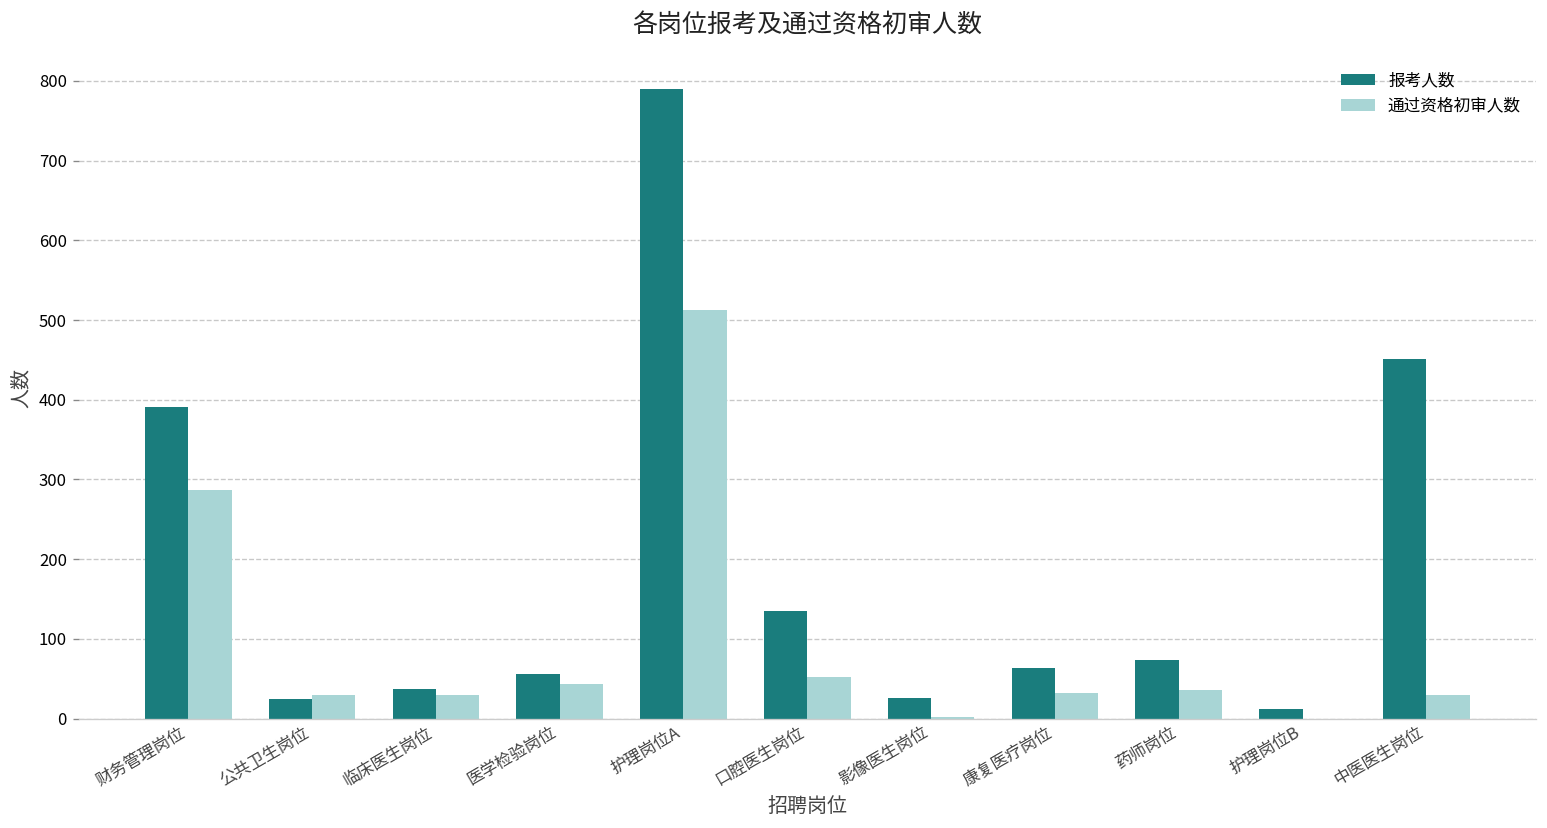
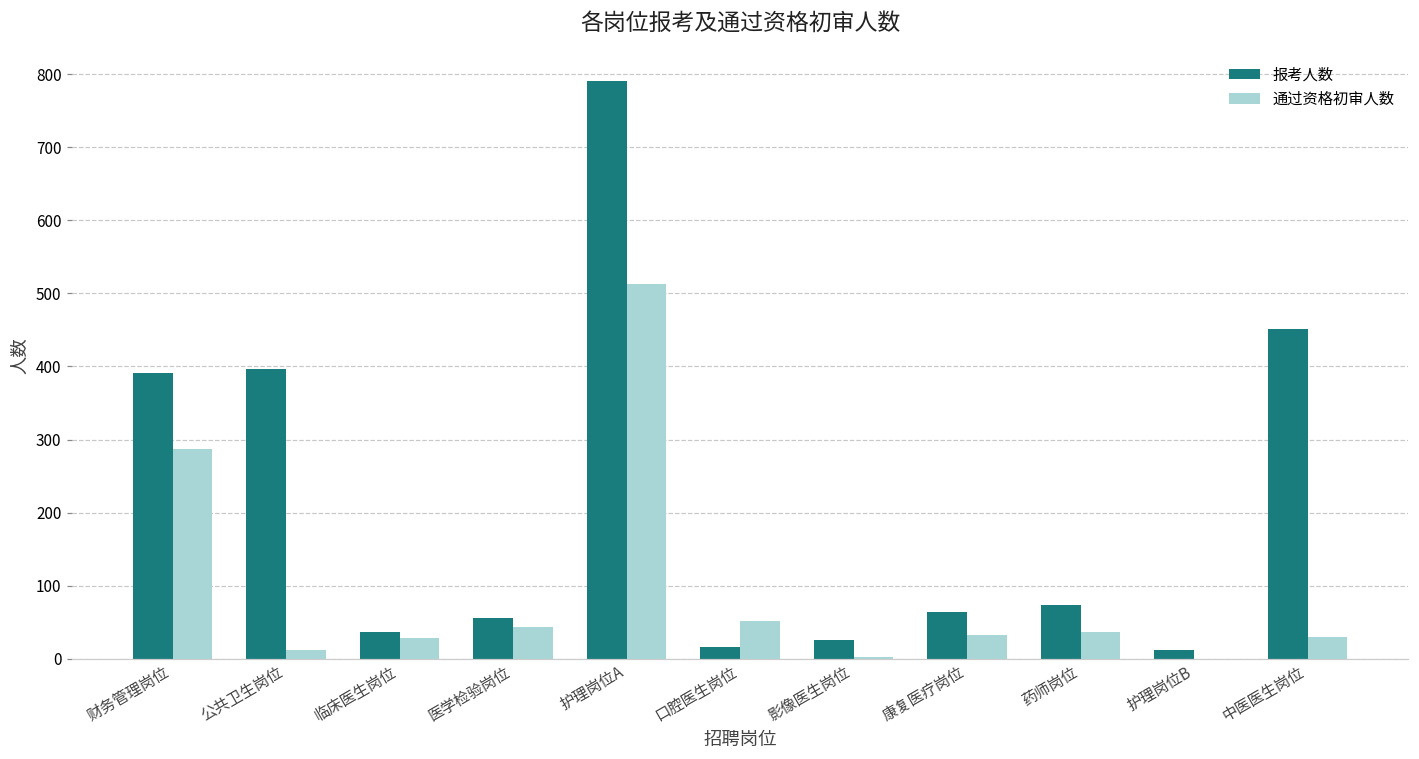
  {
    "报考人数": {
      "财务管理岗位": 390,
-     "公共卫生岗位": 30,
+     "公共卫生岗位": 400,
      "临床医生岗位": 40,
      "医学检验岗位": 60,
      "护理岗位A": 790,
-     "口腔医生岗位": 140,
+     "口腔医生岗位": 20,
      "影像医生岗位": 30,
      "康复医疗岗位": 60,
      "药师岗位": 70,
      "护理岗位B": 10,
      "中医医生岗位": 450
    },
    "通过资格初审人数": {
      "财务管理岗位": 290,
-     "公共卫生岗位": 30,
+     "公共卫生岗位": 10,
      "临床医生岗位": 30,
      "医学检验岗位": 40,
      "护理岗位A": 510,
      "口腔医生岗位": 50,
      "康复医疗岗位": 30,
      "药师岗位": 40,
      "护理岗位B": 0,
      "中医医生岗位": 30
    }
  }
